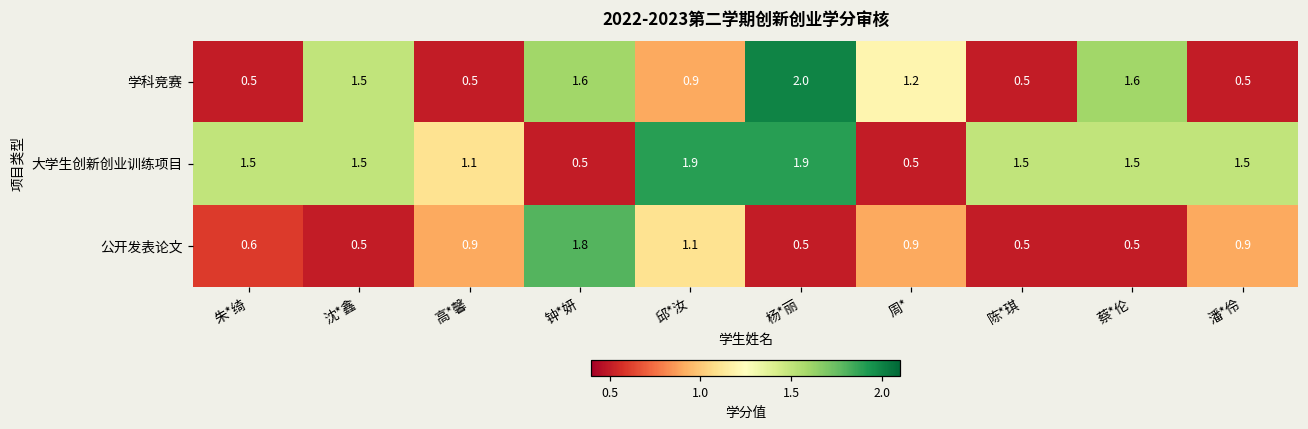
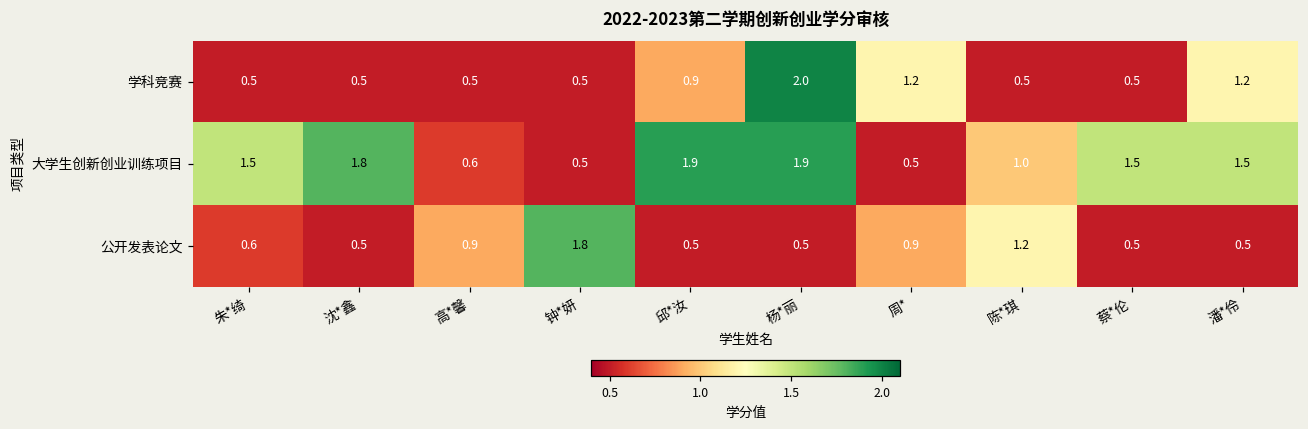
  {
    "学科竞赛": {
      "朱*绮": 0.5,
-     "沈*鑫": 1.5,
+     "沈*鑫": 0.5,
      "高*馨": 0.5,
-     "钟*妍": 1.6,
+     "钟*妍": 0.5,
      "邱*汝": 0.9,
      "杨*丽": 2.0,
      "周*": 1.2,
      "陈*琪": 0.5,
-     "蔡*伦": 1.6,
-     "潘*伶": 0.5
+     "蔡*伦": 0.5,
+     "潘*伶": 1.2
    },
    "大学生创新创业训练项目": {
      "朱*绮": 1.5,
-     "沈*鑫": 1.5,
-     "高*馨": 1.1,
+     "沈*鑫": 1.8,
+     "高*馨": 0.6,
      "钟*妍": 0.5,
      "邱*汝": 1.9,
      "杨*丽": 1.9,
      "周*": 0.5,
-     "陈*琪": 1.5,
+     "陈*琪": 1.0,
      "蔡*伦": 1.5,
      "潘*伶": 1.5
    },
    "公开发表论文": {
      "朱*绮": 0.6,
      "沈*鑫": 0.5,
      "高*馨": 0.9,
      "钟*妍": 1.8,
-     "邱*汝": 1.1,
+     "邱*汝": 0.5,
      "杨*丽": 0.5,
      "周*": 0.9,
-     "陈*琪": 0.5,
+     "陈*琪": 1.2,
      "蔡*伦": 0.5,
-     "潘*伶": 0.9
+     "潘*伶": 0.5
    }
  }
